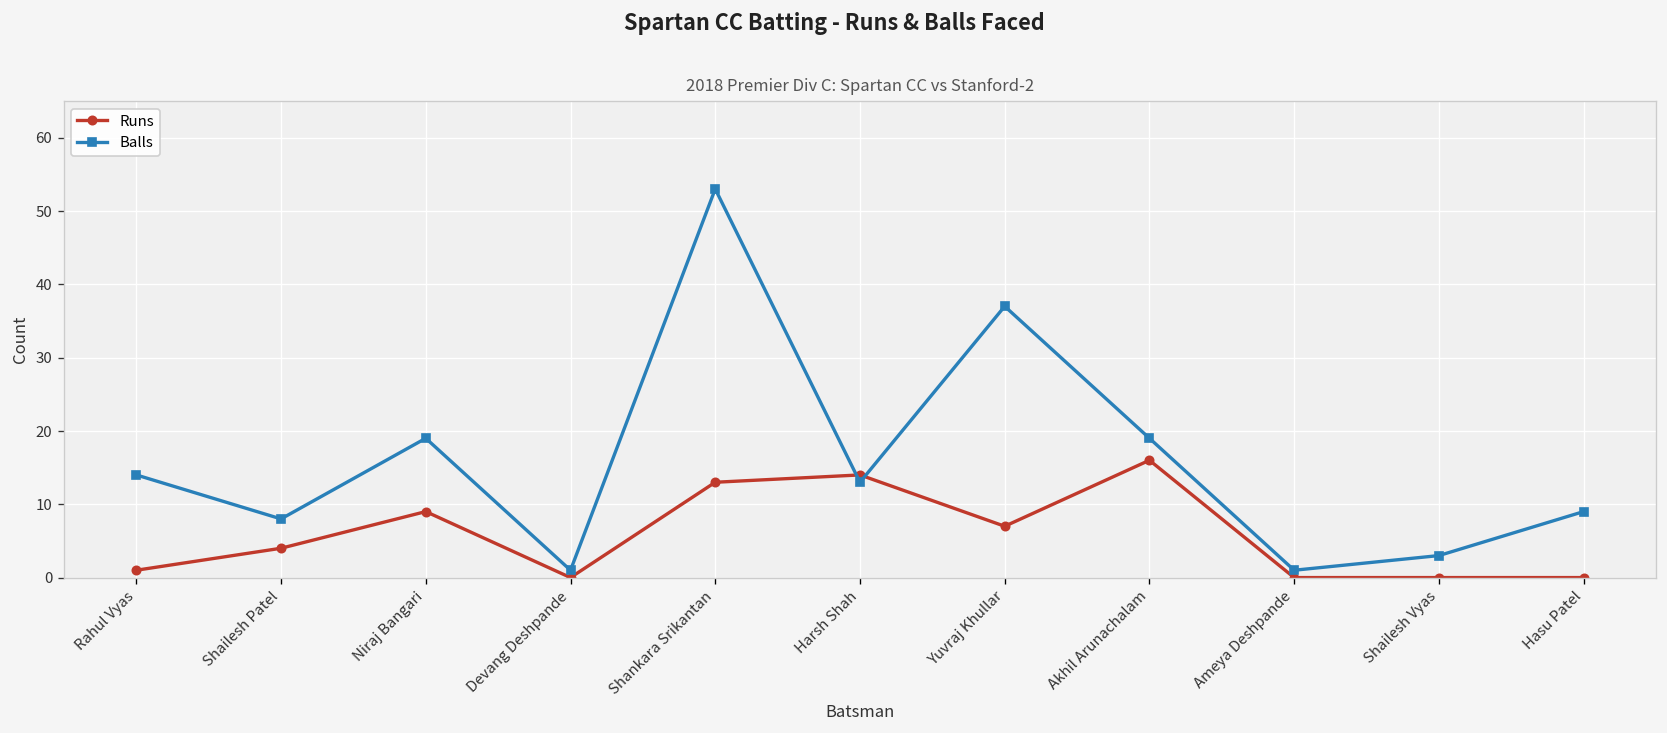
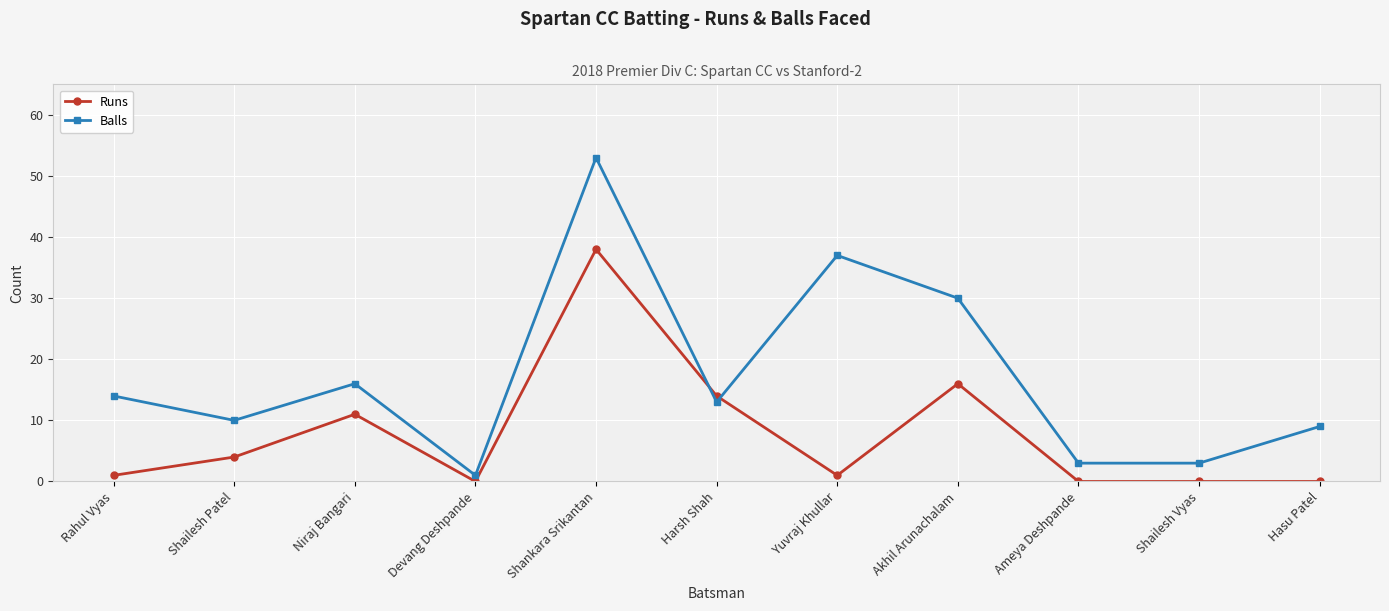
  {
    "Runs": {
      "Rahul Vyas": 1,
      "Shailesh Patel": 4,
-     "Niraj Bangari": 9,
+     "Niraj Bangari": 11,
      "Devang Deshpande": 0,
-     "Shankara Srikantan": 13,
+     "Shankara Srikantan": 38,
      "Harsh Shah": 14,
-     "Yuvraj Khullar": 7,
+     "Yuvraj Khullar": 1,
      "Akhil Arunachalam": 16,
      "Ameya Deshpande": 0,
      "Shailesh Vyas": 0,
      "Hasu Patel": 0
    },
    "Balls": {
      "Rahul Vyas": 14,
-     "Shailesh Patel": 8,
-     "Niraj Bangari": 19,
+     "Shailesh Patel": 10,
+     "Niraj Bangari": 16,
      "Devang Deshpande": 1,
      "Shankara Srikantan": 53,
      "Harsh Shah": 13,
      "Yuvraj Khullar": 37,
-     "Akhil Arunachalam": 19,
-     "Ameya Deshpande": 1,
+     "Akhil Arunachalam": 30,
+     "Ameya Deshpande": 3,
      "Shailesh Vyas": 3,
      "Hasu Patel": 9
    }
  }
